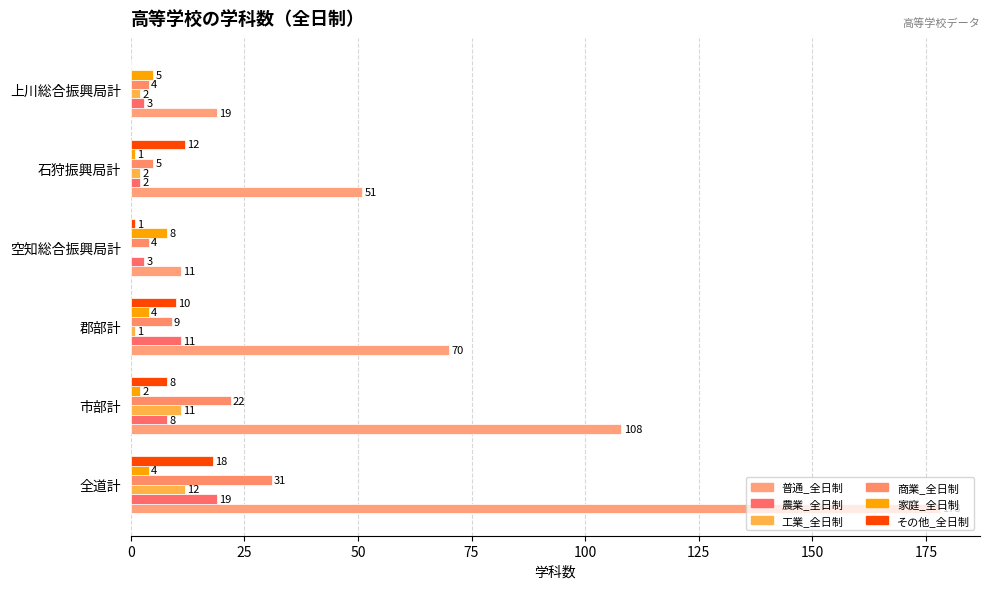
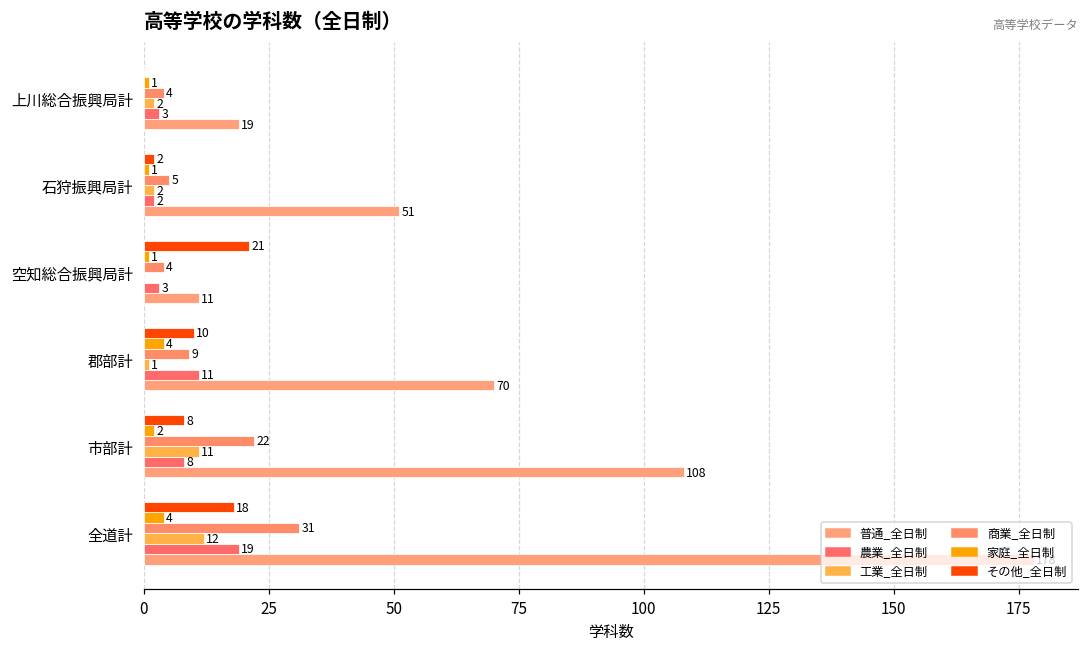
  {
    "家庭_全日制": {
-     "上川総合振興局計": 5,
+     "上川総合振興局計": 1,
      "石狩振興局計": 1,
-     "空知総合振興局計": 8,
+     "空知総合振興局計": 1,
      "郡部計": 4,
      "市部計": 2,
      "全道計": 4
    },
    "その他_全日制": {
-     "石狩振興局計": 12,
-     "空知総合振興局計": 1,
+     "石狩振興局計": 2,
+     "空知総合振興局計": 21,
      "郡部計": 10,
      "市部計": 8,
      "全道計": 18
    }
  }
